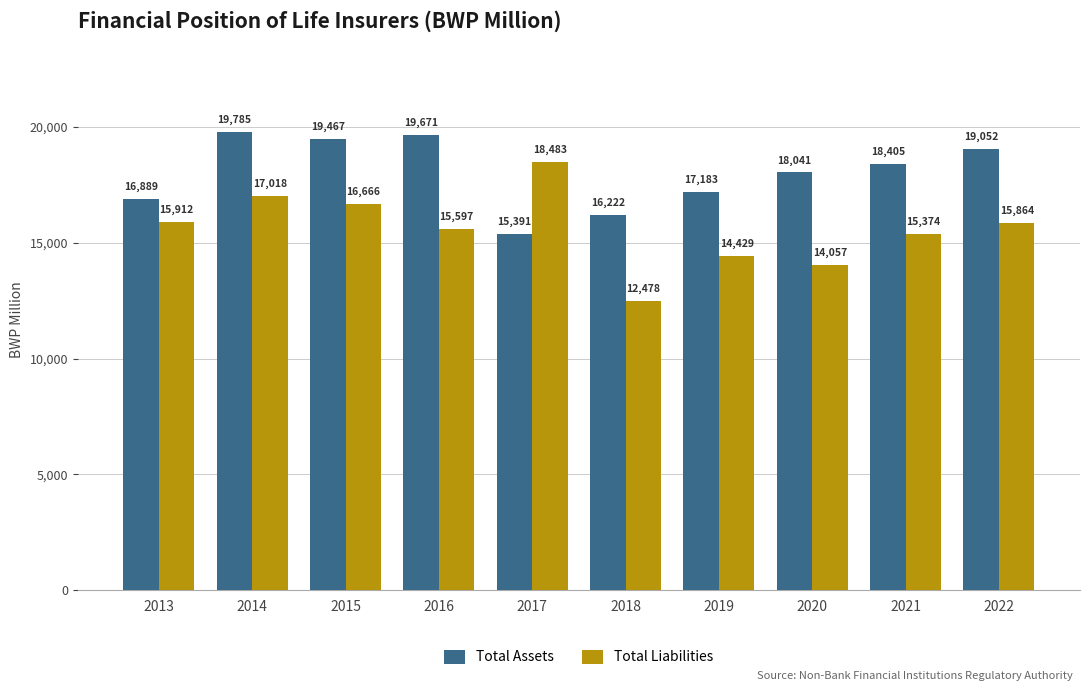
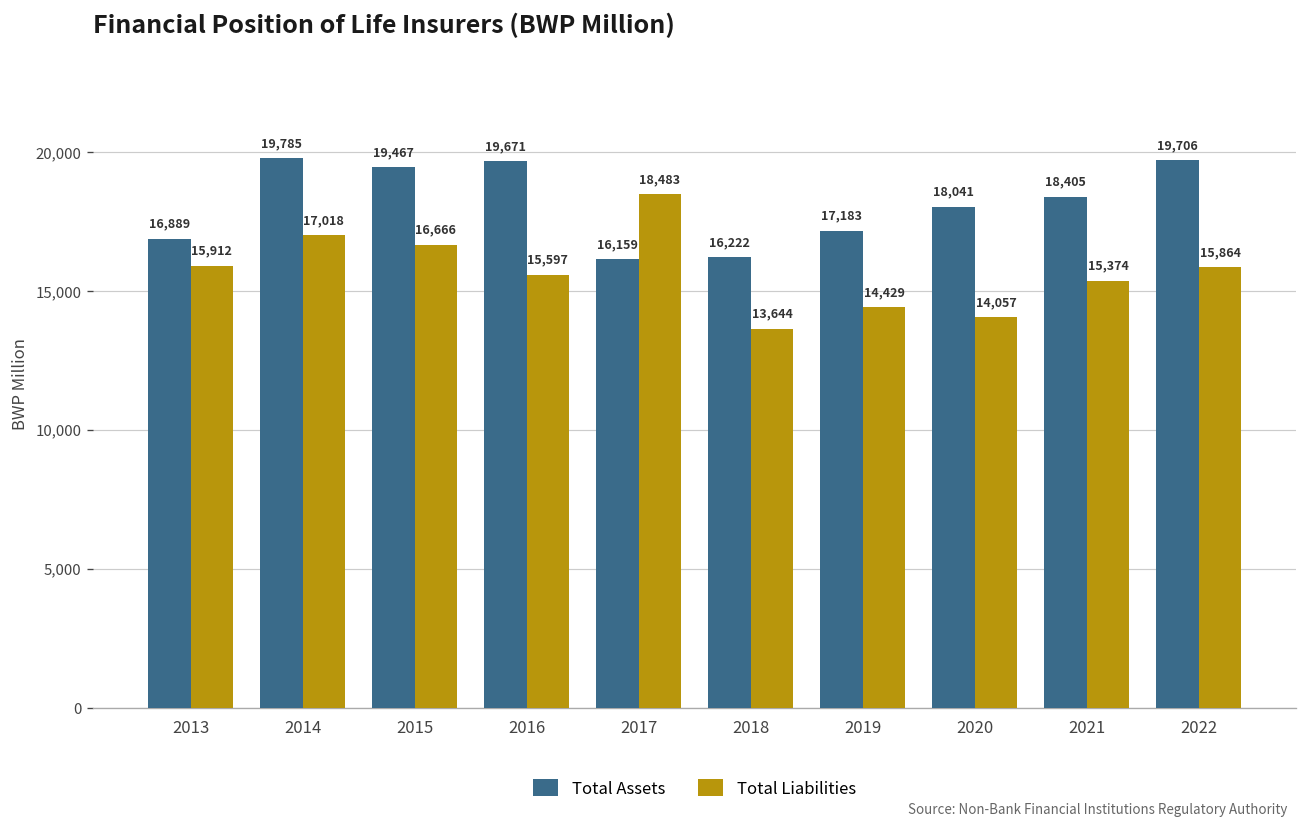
  {
    "Total Assets": {
      "2013": "16,889",
      "2014": "19,785",
      "2015": "19,467",
      "2016": "19,671",
-     "2017": "15,391",
+     "2017": "16,159",
      "2018": "16,222",
      "2019": "17,183",
      "2020": "18,041",
      "2021": "18,405",
-     "2022": "19,052"
+     "2022": "19,706"
    },
    "Total Liabilities": {
      "2013": "15,912",
      "2014": "17,018",
      "2015": "16,666",
      "2016": "15,597",
      "2017": "18,483",
-     "2018": "12,478",
+     "2018": "13,644",
      "2019": "14,429",
      "2020": "14,057",
      "2021": "15,374",
      "2022": "15,864"
    }
  }
